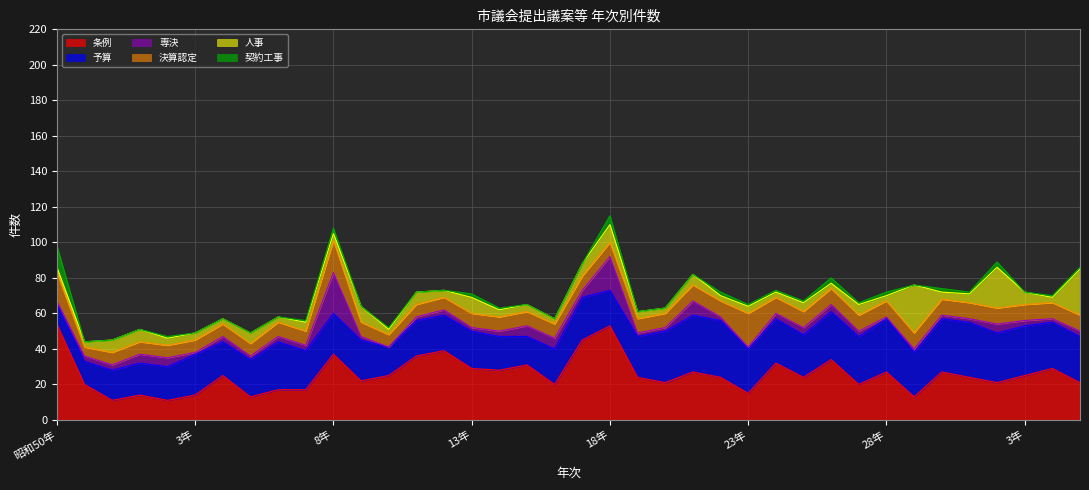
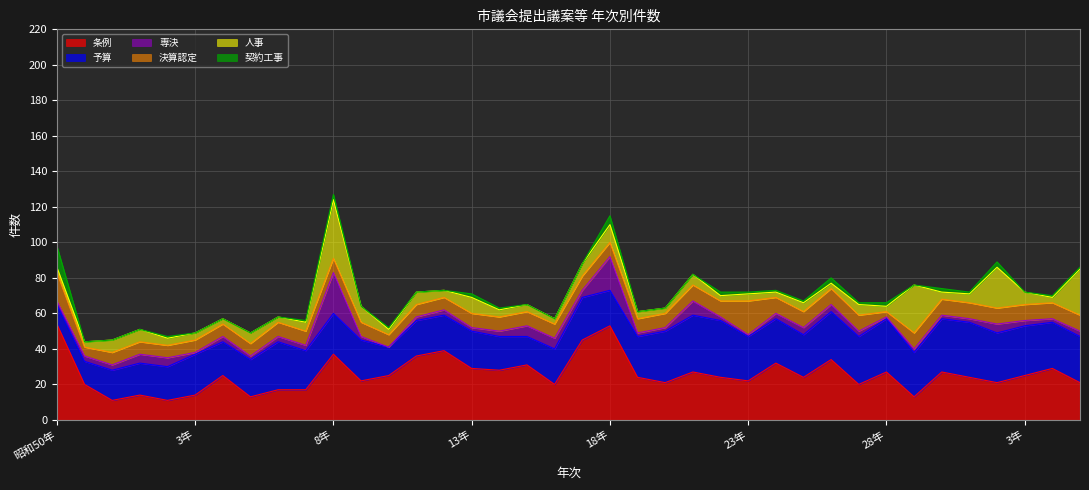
  {
    "条例": {
      "昭和50年": 54,
      "8年": 37,
      "13年": 29,
      "18年": 53,
-     "23年": 15,
+     "23年": 22,
      "28年": 27
    },
    "予算": {
      "昭和50年": 11,
      "8年": 23,
      "13年": 21,
      "18年": 20
    },
    "専決": {
      "昭和50年": 2,
      "8年": 23,
      "13年": 2,
      "18年": 19
    },
    "決算認定": {
      "昭和50年": 16,
-     "8年": 18,
+     "8年": 8,
      "13年": 8,
      "18年": 8,
      "23年": 19,
-     "28年": 9
+     "28年": 3
    },
    "人事": {
      "昭和50年": 3,
-     "8年": 4,
+     "8年": 33,
      "13年": 9,
      "18年": 10,
      "28年": 3
    },
    "契約工事": {
      "昭和50年": 12,
      "8年": 3,
      "13年": 2,
      "18年": 5,
      "28年": 2
    }
  }
